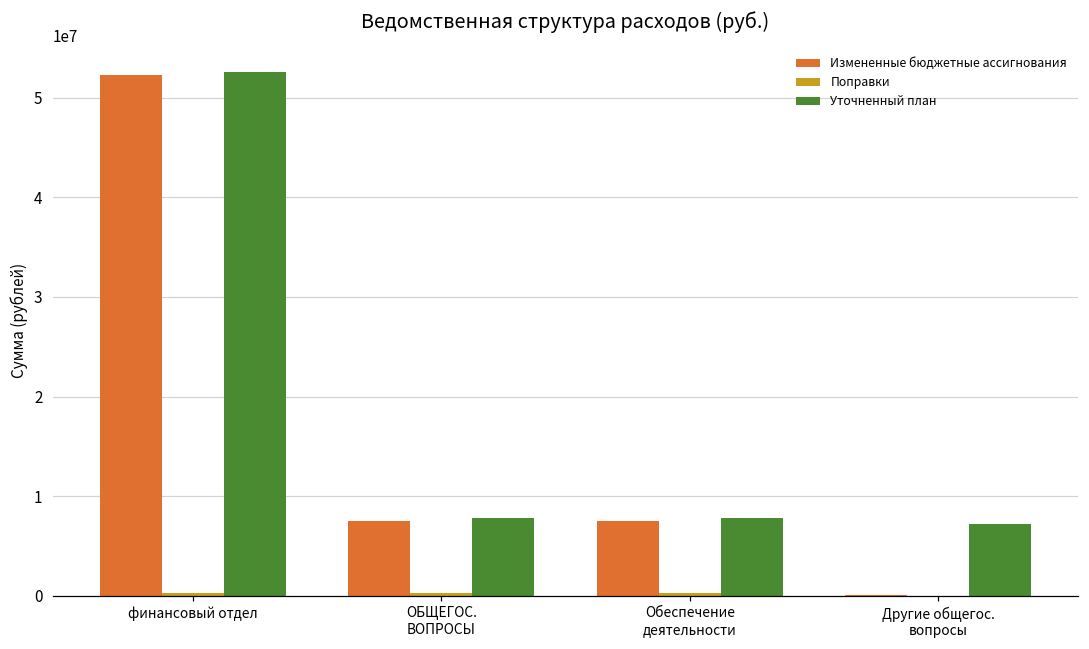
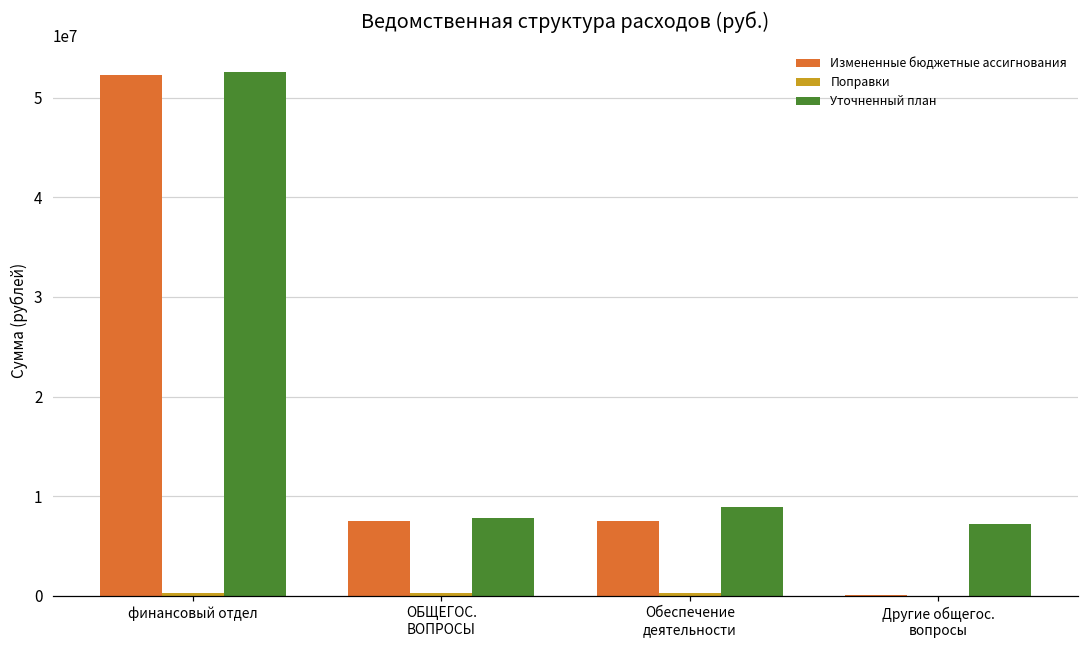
  {
    "Уточненный план": {
      "финансовый отдел": 53000000,
      "ОБЩЕГОС. ВОПРОСЫ": 8000000,
-     "Обеспечение деятельности": 8000000,
+     "Обеспечение деятельности": 9000000,
      "Другие общегос. вопросы": 7000000
    }
  }
